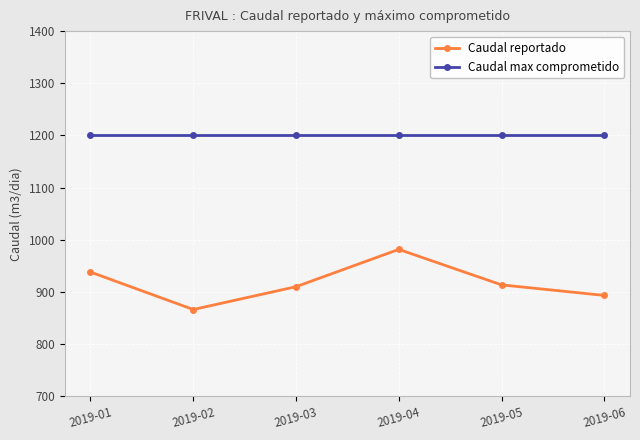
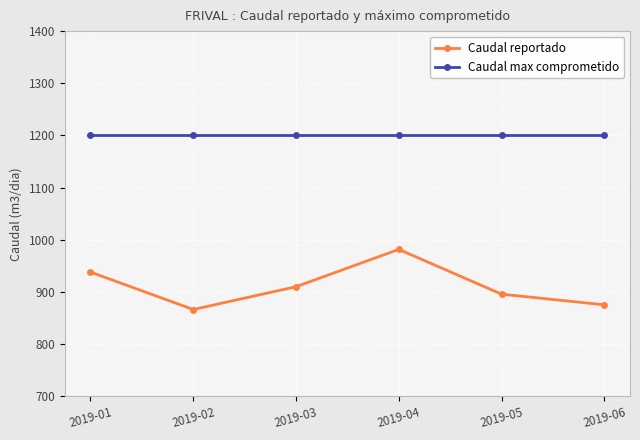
  {
    "Caudal reportado": {
      "2019-01": 940,
      "2019-02": 870,
      "2019-03": 910,
      "2019-04": 980,
-     "2019-05": 910,
-     "2019-06": 890
+     "2019-05": 900,
+     "2019-06": 880
    },
    "Caudal max comprometido": {
      "2019-01": 1200,
      "2019-02": 1200,
      "2019-03": 1200,
      "2019-04": 1200,
      "2019-05": 1200,
      "2019-06": 1200
    }
  }
